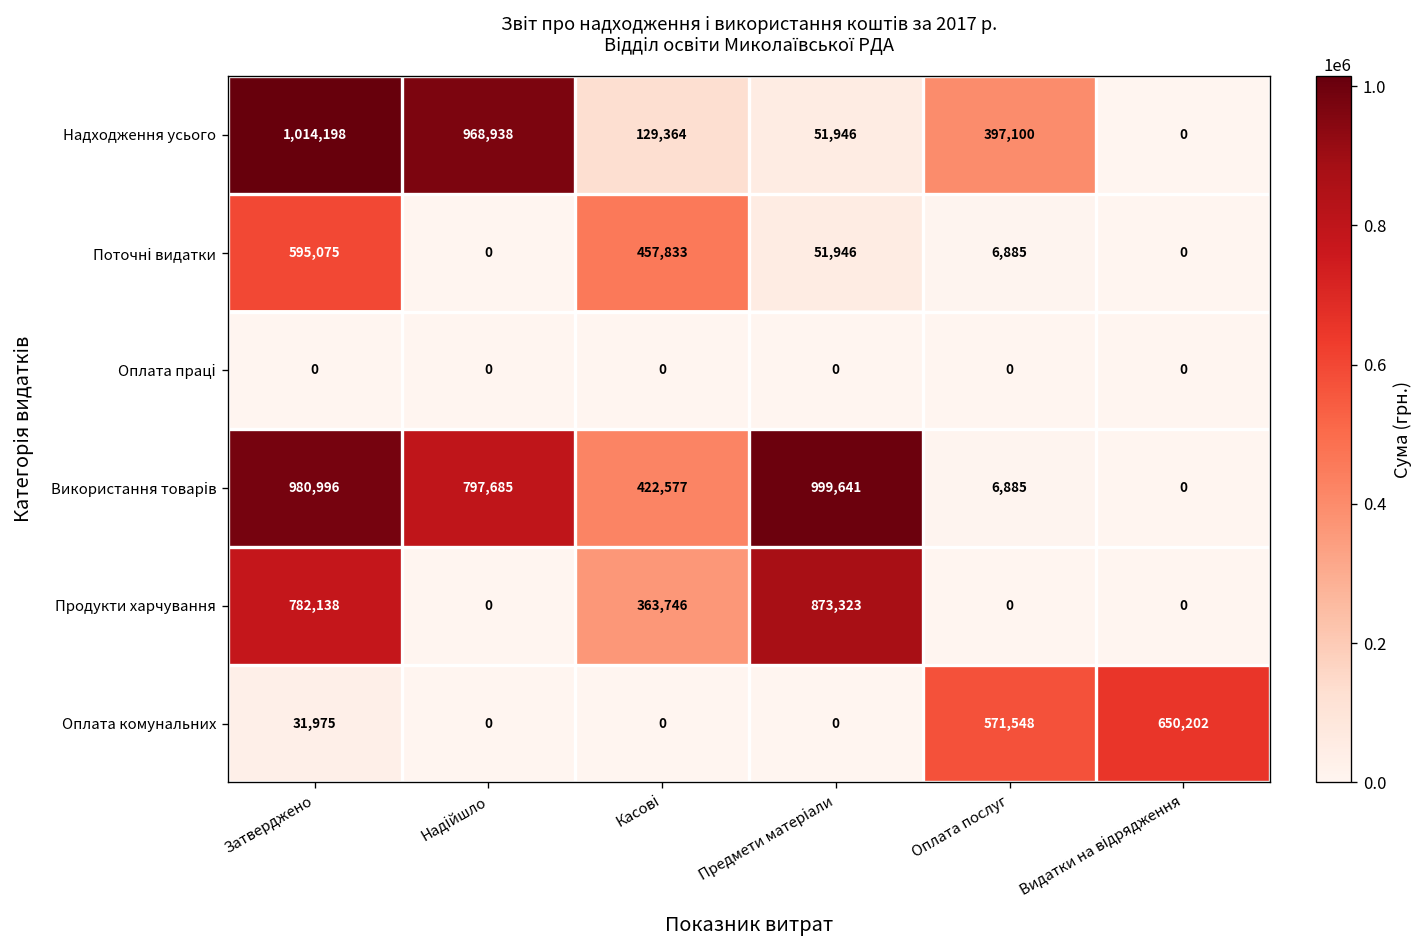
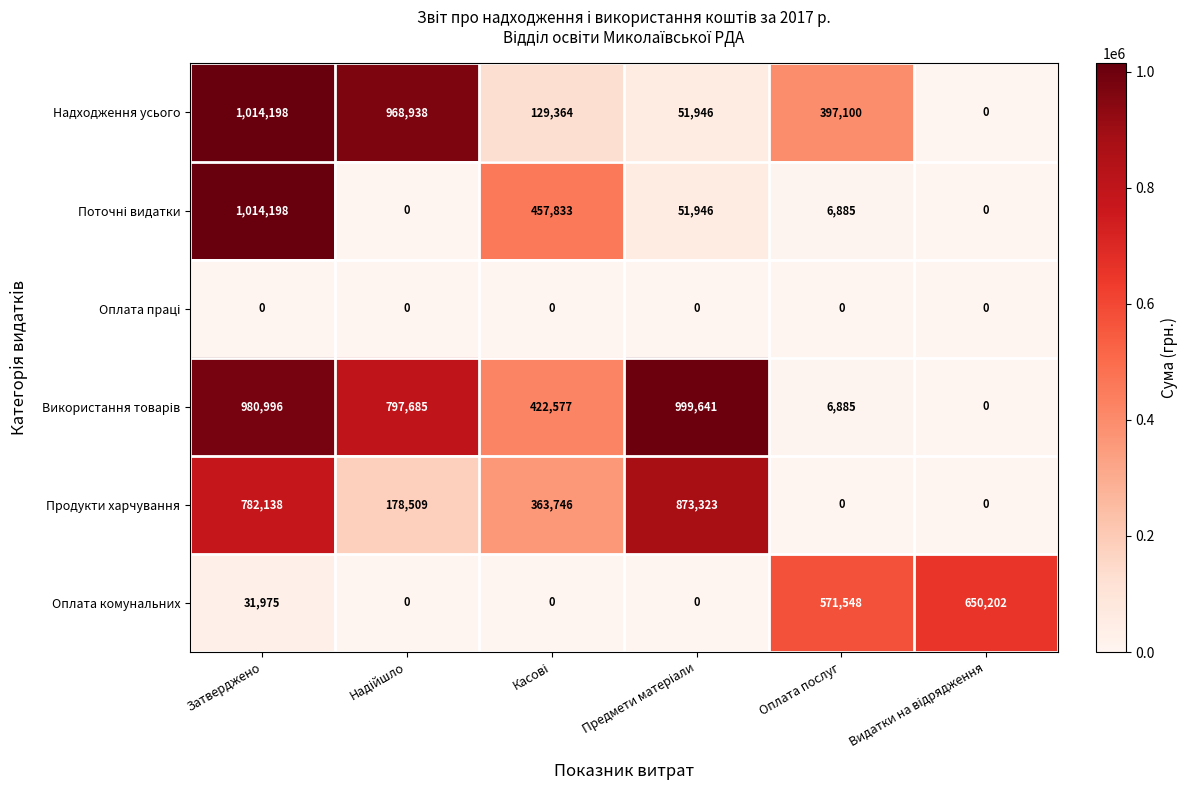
  {
    "Надходження усього": {
      "Затверджено": "1,014,198",
      "Надійшло": "968,938",
      "Касові": "129,364",
      "Предмети матеріали": "51,946",
      "Оплата послуг": "397,100",
      "Видатки на відрядження": "0"
    },
    "Поточні видатки": {
-     "Затверджено": "595,075",
+     "Затверджено": "1,014,198",
      "Надійшло": "0",
      "Касові": "457,833",
      "Предмети матеріали": "51,946",
      "Оплата послуг": "6,885",
      "Видатки на відрядження": "0"
    },
    "Оплата праці": {
      "Затверджено": "0",
      "Надійшло": "0",
      "Касові": "0",
      "Предмети матеріали": "0",
      "Оплата послуг": "0",
      "Видатки на відрядження": "0"
    },
    "Використання товарів": {
      "Затверджено": "980,996",
      "Надійшло": "797,685",
      "Касові": "422,577",
      "Предмети матеріали": "999,641",
      "Оплата послуг": "6,885",
      "Видатки на відрядження": "0"
    },
    "Продукти харчування": {
      "Затверджено": "782,138",
-     "Надійшло": "0",
+     "Надійшло": "178,509",
      "Касові": "363,746",
      "Предмети матеріали": "873,323",
      "Оплата послуг": "0",
      "Видатки на відрядження": "0"
    },
    "Оплата комунальних": {
      "Затверджено": "31,975",
      "Надійшло": "0",
      "Касові": "0",
      "Предмети матеріали": "0",
      "Оплата послуг": "571,548",
      "Видатки на відрядження": "650,202"
    }
  }
